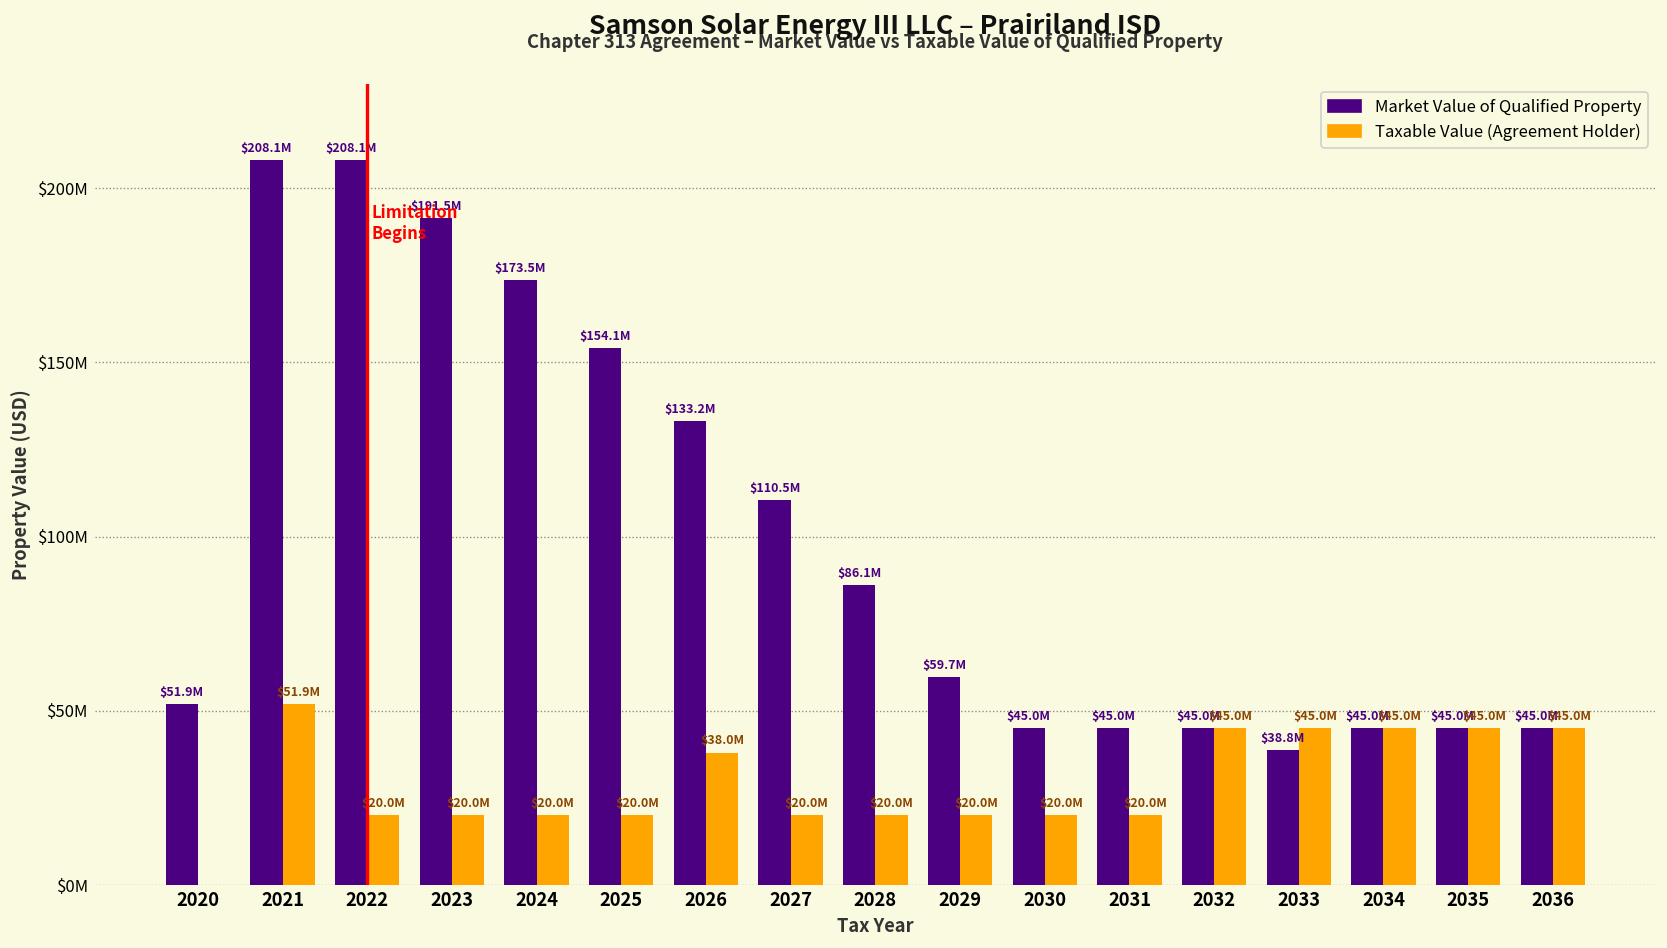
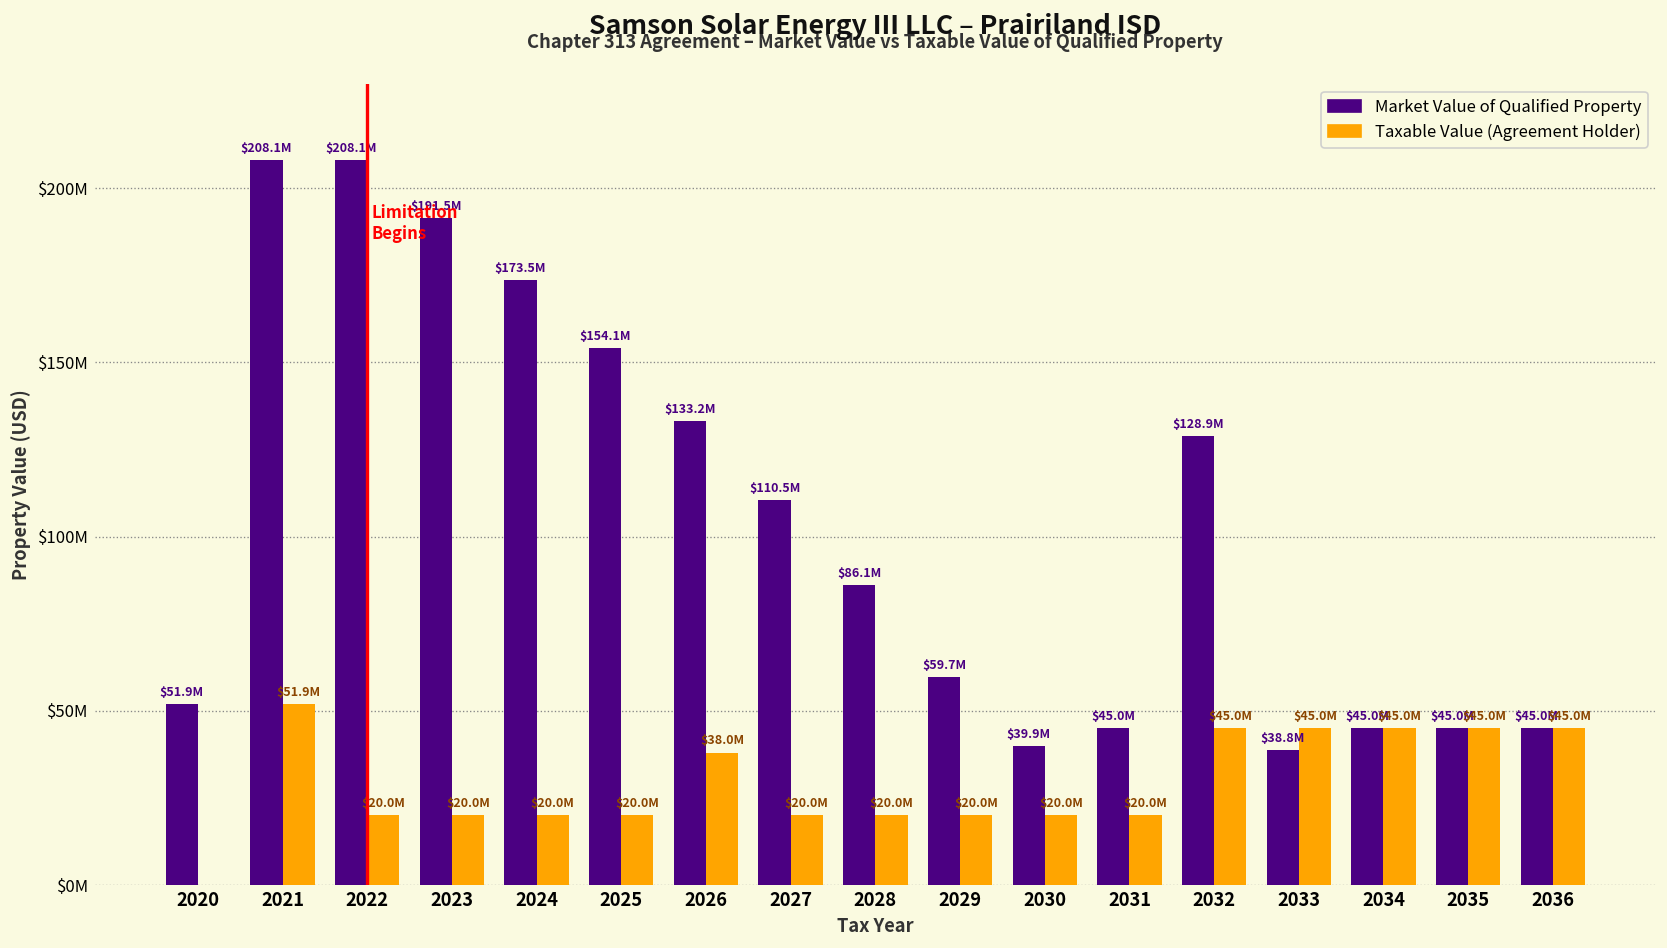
  {
    "Market Value of Qualified Property": {
      "2020": "$51.9M",
      "2021": "$208.1M",
      "2022": "$208.1M",
      "2024": "$173.5M",
      "2025": "$154.1M",
      "2026": "$133.2M",
      "2027": "$110.5M",
      "2028": "$86.1M",
      "2029": "$59.7M",
-     "2030": "$45.0M",
+     "2030": "$39.9M",
      "2031": "$45.0M",
-     "2032": "$45.0M",
+     "2032": "$128.9M",
      "2033": "$38.8M"
    },
    "Taxable Value (Agreement Holder)": {
      "2021": "$51.9M",
      "2022": "$20.0M",
      "2023": "$20.0M",
      "2024": "$20.0M",
      "2025": "$20.0M",
      "2026": "$38.0M",
      "2027": "$20.0M",
      "2028": "$20.0M",
      "2029": "$20.0M",
      "2030": "$20.0M",
      "2031": "$20.0M",
      "2032": "$45.0M",
      "2033": "$45.0M"
    }
  }
